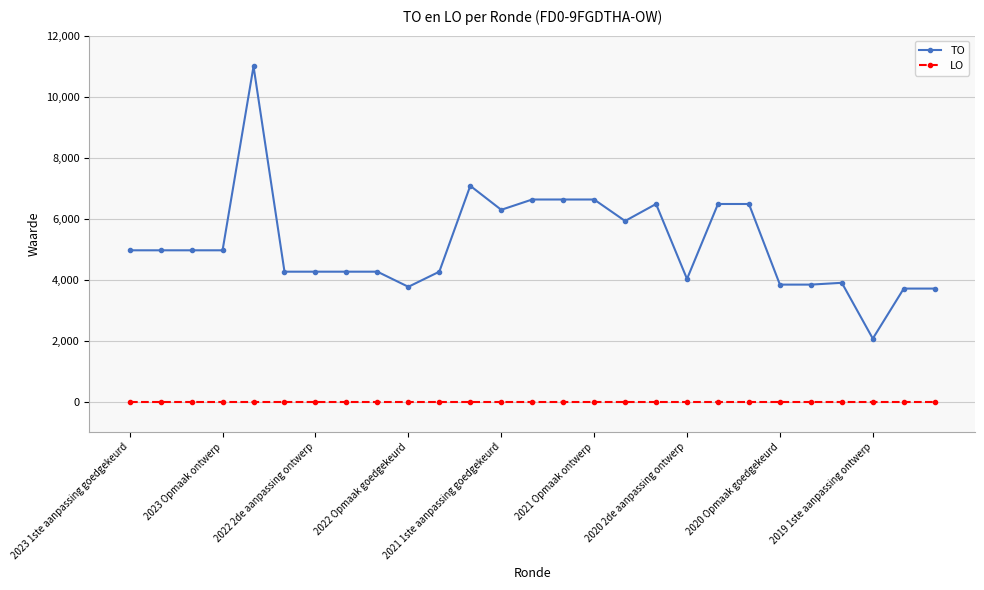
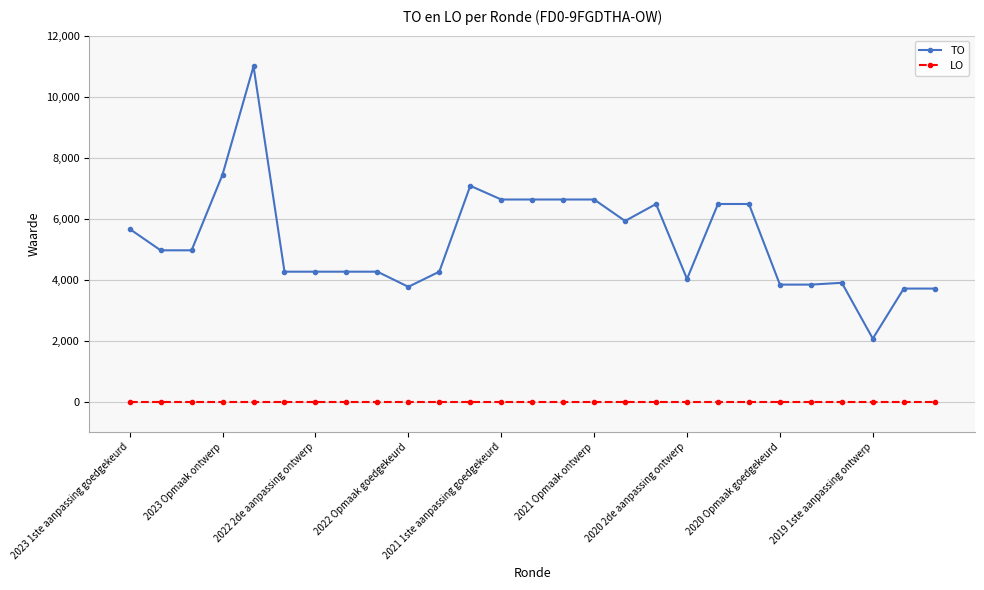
  {
    "TO": {
-     "2023 1ste aanpassing goedgekeurd": "5,000",
-     "2023 Opmaak ontwerp": "5,000",
+     "2023 1ste aanpassing goedgekeurd": "5,700",
+     "2023 Opmaak ontwerp": "7,400",
      "2022 2de aanpassing ontwerp": "4,300",
      "2022 Opmaak goedgekeurd": "3,800",
-     "2021 1ste aanpassing goedgekeurd": "6,300",
+     "2021 1ste aanpassing goedgekeurd": "6,600",
      "2021 Opmaak ontwerp": "6,600",
      "2020 2de aanpassing ontwerp": "4,000",
      "2020 Opmaak goedgekeurd": "3,800",
      "2019 1ste aanpassing ontwerp": "2,100"
    },
    "LO": {
      "2023 1ste aanpassing goedgekeurd": "0",
      "2023 Opmaak ontwerp": "0",
      "2022 2de aanpassing ontwerp": "0",
      "2022 Opmaak goedgekeurd": "0",
      "2021 1ste aanpassing goedgekeurd": "0",
      "2021 Opmaak ontwerp": "0",
      "2020 2de aanpassing ontwerp": "0",
      "2020 Opmaak goedgekeurd": "0",
      "2019 1ste aanpassing ontwerp": "0"
    }
  }
